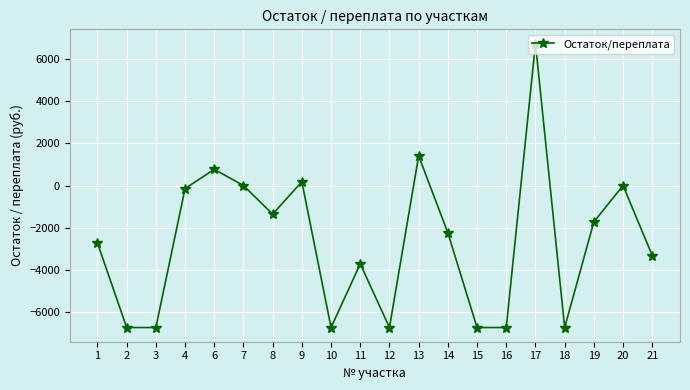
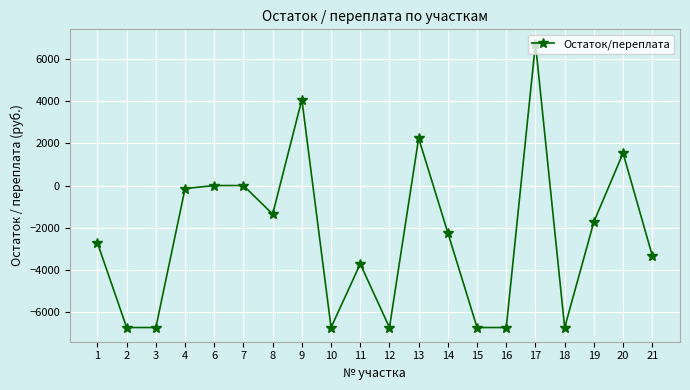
  {
    "1": -2700,
    "2": -6700,
    "3": -6700,
    "4": -100,
-   "6": 800,
+   "6": 0,
    "7": 0,
    "8": -1400,
-   "9": 200,
+   "9": 4100,
    "10": -6700,
    "11": -3700,
    "12": -6700,
-   "13": 1400,
+   "13": 2200,
    "14": -2200,
    "15": -6700,
    "16": -6700,
    "18": -6700,
    "19": -1700,
-   "20": 0,
+   "20": 1500,
    "21": -3300
  }
